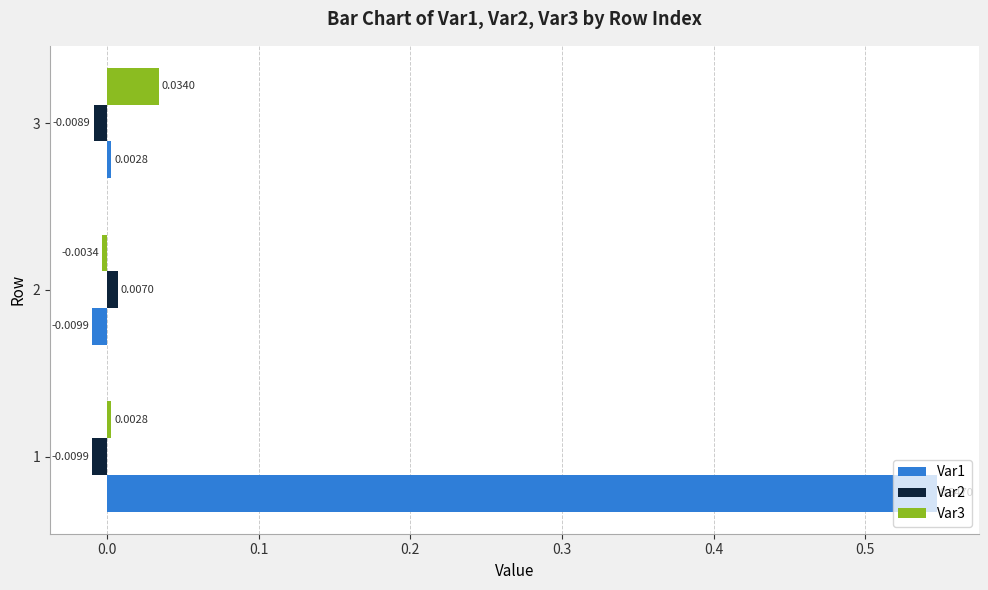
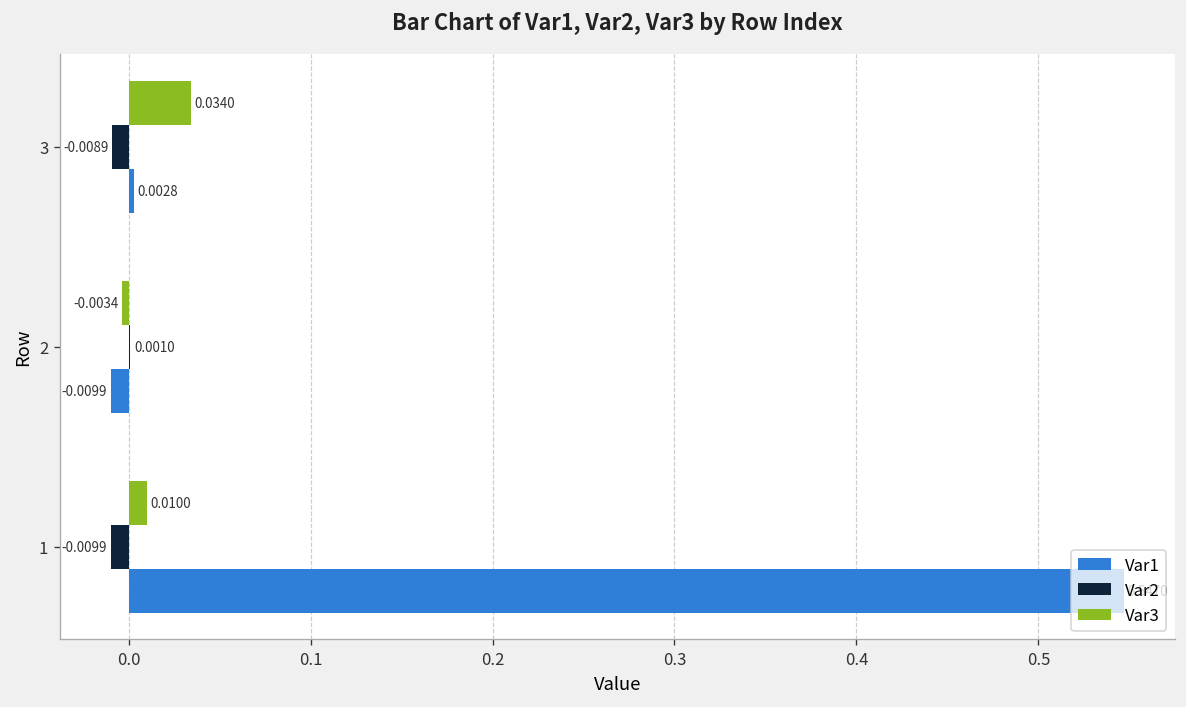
  {
    "Var1": {
      "3": 0.0028,
      "2": -0.0099
    },
    "Var2": {
      "3": -0.0089,
-     "2": 0.0070,
+     "2": 0.0010,
      "1": -0.0099
    },
    "Var3": {
      "3": 0.0340,
      "2": -0.0034,
-     "1": 0.0028
+     "1": 0.0100
    }
  }
